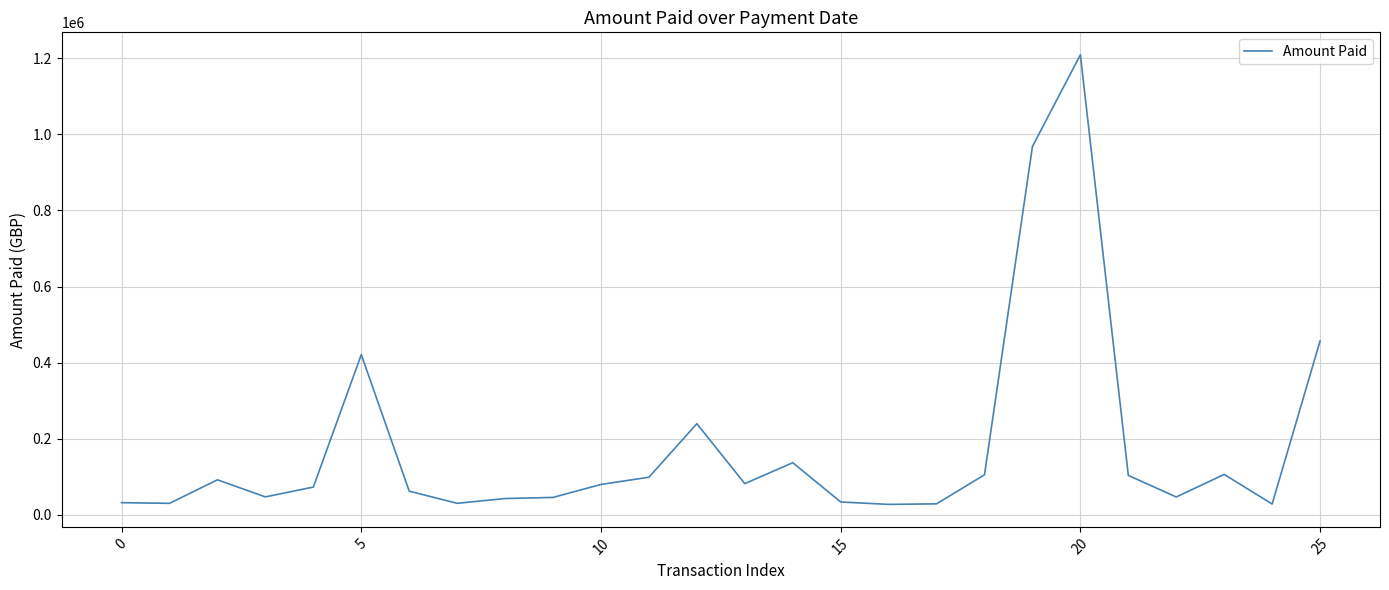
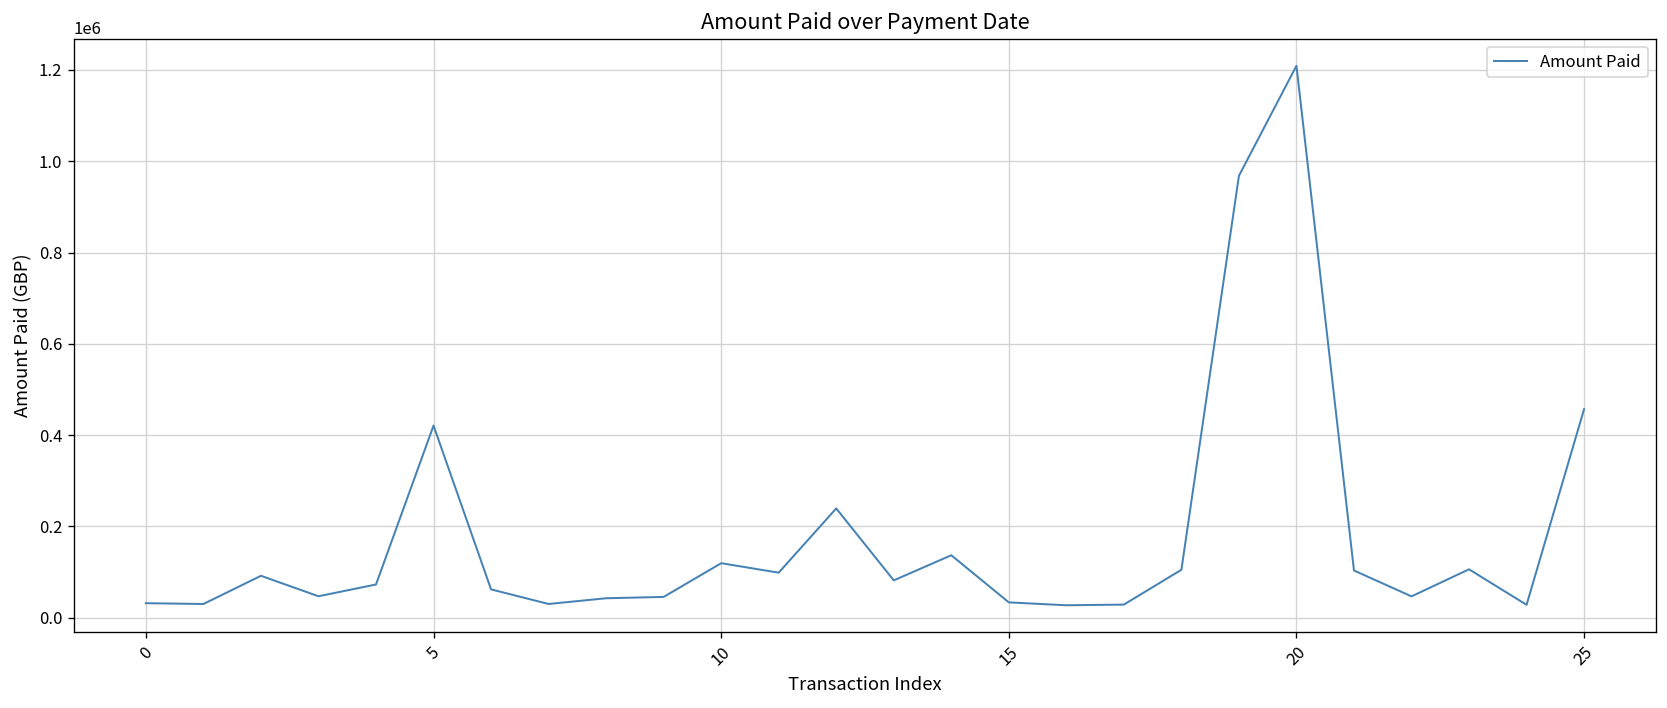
  {
    "0": 30000,
    "5": 420000,
-   "10": 80000,
+   "10": 120000,
    "15": 30000,
    "20": 1210000,
    "25": 460000
  }
